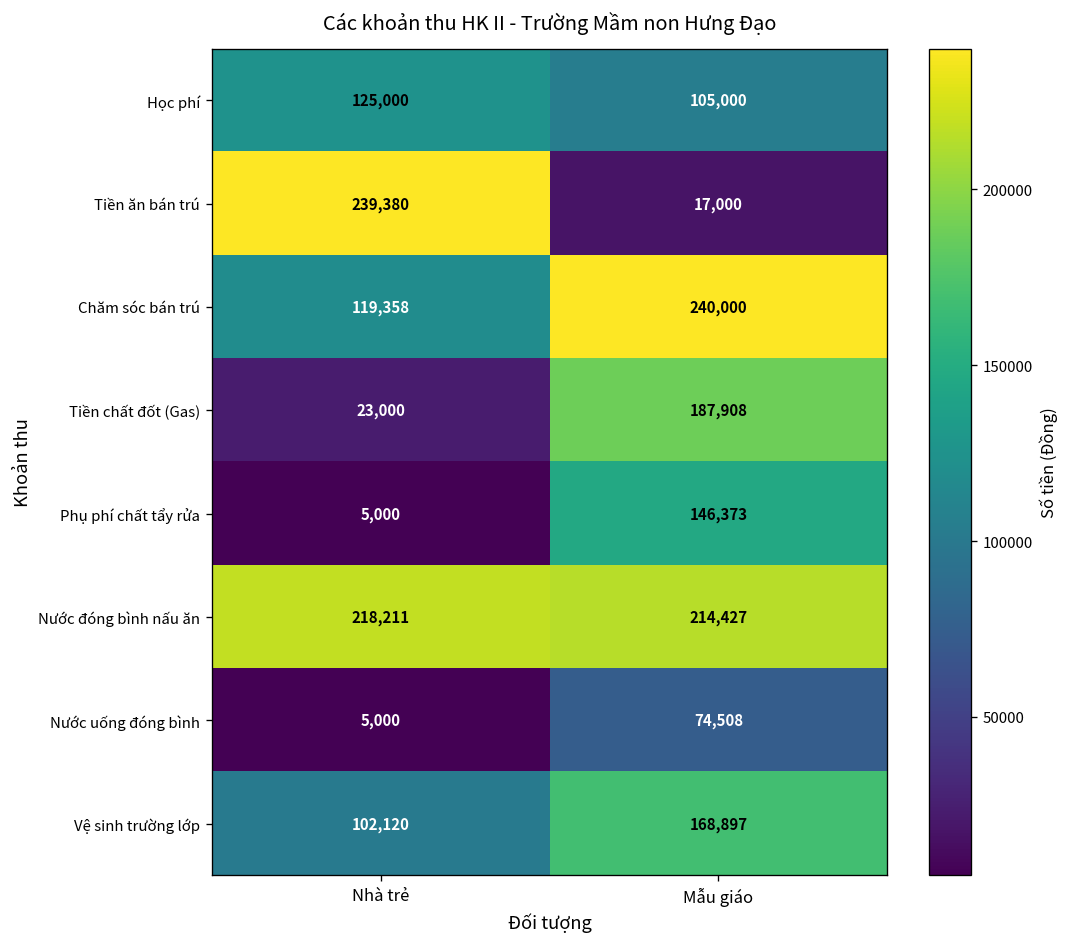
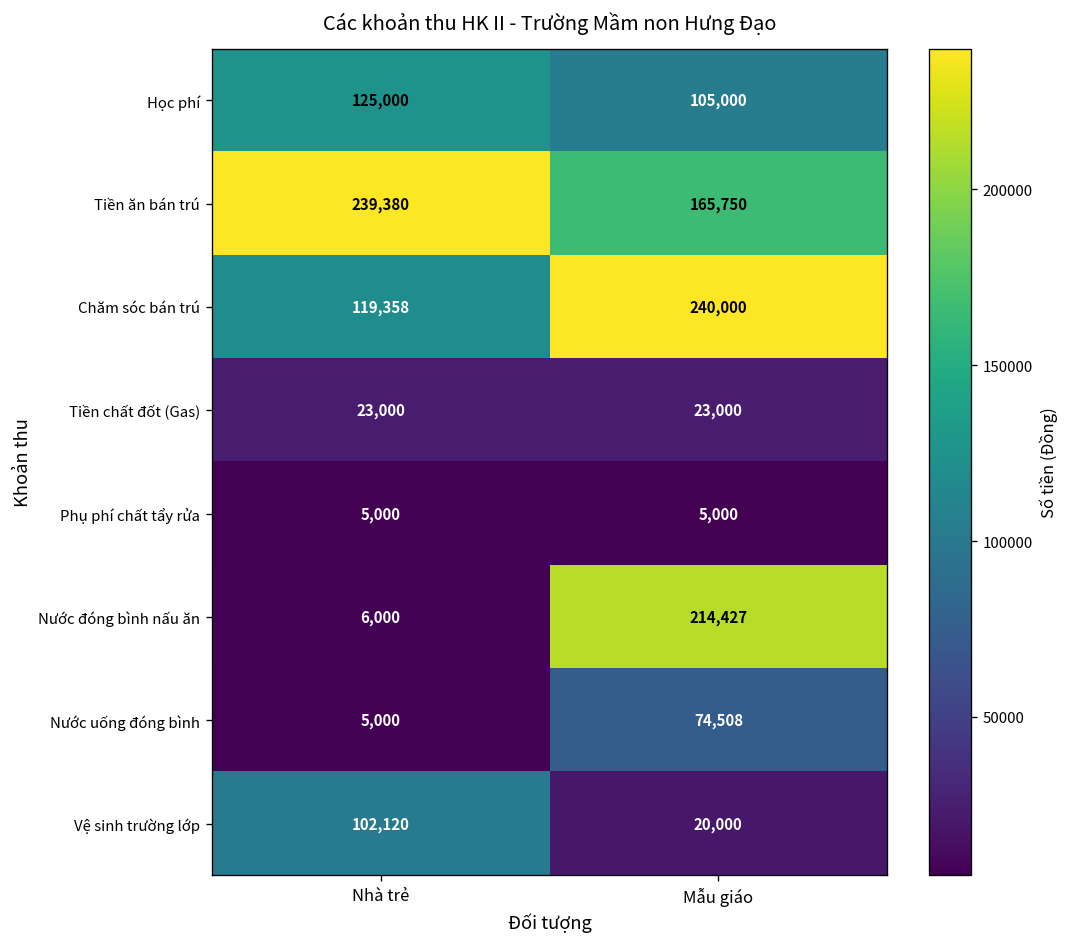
  {
    "Học phí": {
      "Nhà trẻ": "125,000",
      "Mẫu giáo": "105,000"
    },
    "Tiền ăn bán trú": {
      "Nhà trẻ": "239,380",
-     "Mẫu giáo": "17,000"
+     "Mẫu giáo": "165,750"
    },
    "Chăm sóc bán trú": {
      "Nhà trẻ": "119,358",
      "Mẫu giáo": "240,000"
    },
    "Tiền chất đốt (Gas)": {
      "Nhà trẻ": "23,000",
-     "Mẫu giáo": "187,908"
+     "Mẫu giáo": "23,000"
    },
    "Phụ phí chất tẩy rửa": {
      "Nhà trẻ": "5,000",
-     "Mẫu giáo": "146,373"
+     "Mẫu giáo": "5,000"
    },
    "Nước đóng bình nấu ăn": {
-     "Nhà trẻ": "218,211",
+     "Nhà trẻ": "6,000",
      "Mẫu giáo": "214,427"
    },
    "Nước uống đóng bình": {
      "Nhà trẻ": "5,000",
      "Mẫu giáo": "74,508"
    },
    "Vệ sinh trường lớp": {
      "Nhà trẻ": "102,120",
-     "Mẫu giáo": "168,897"
+     "Mẫu giáo": "20,000"
    }
  }
